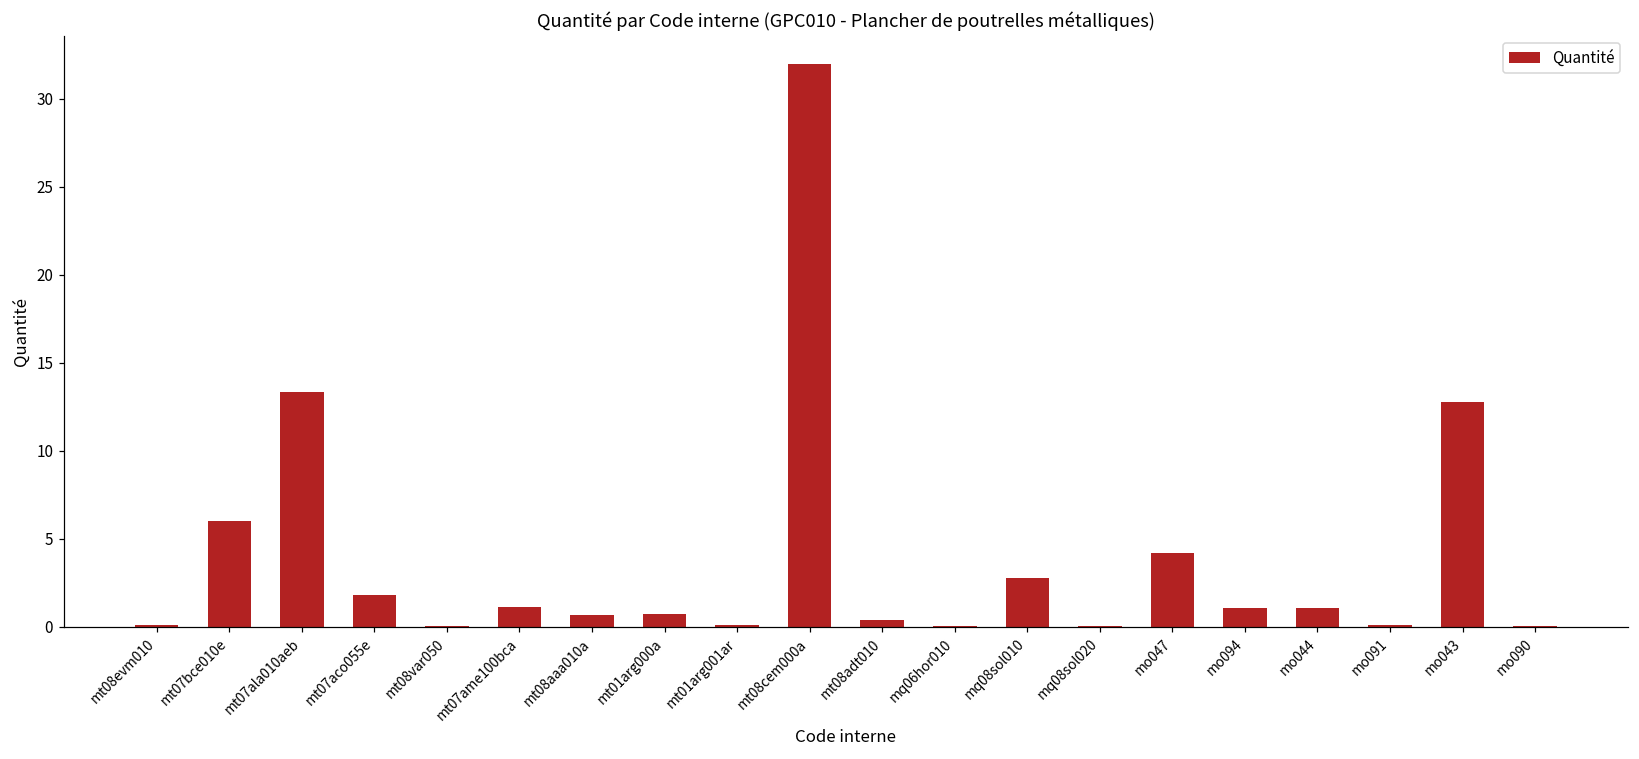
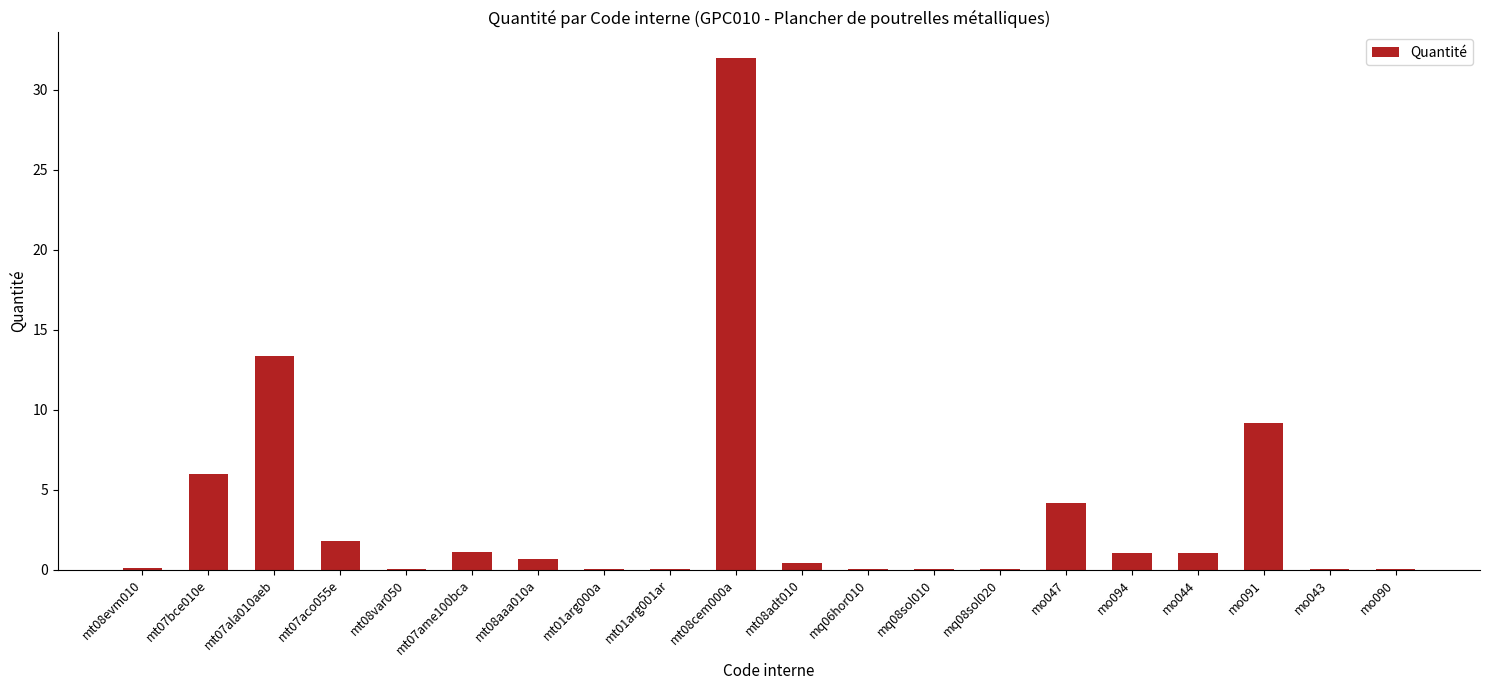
  {
    "mt07bce010e": 6.0,
    "mt07ala010aeb": 13.4,
    "mt07aco055e": 1.8,
    "mt07ame100bca": 1.1,
    "mt08aaa010a": 0.7,
-   "mt01arg000a": 0.7,
+   "mt01arg000a": 0.0,
    "mt08cem000a": 32.0,
    "mt08adt010": 0.4,
-   "mq08sol010": 2.8,
+   "mq08sol010": 0.0,
    "mo047": 4.2,
    "mo094": 1.1,
    "mo044": 1.1,
-   "mo091": 0.1,
-   "mo043": 12.8
+   "mo091": 9.2,
+   "mo043": 0.1
  }
